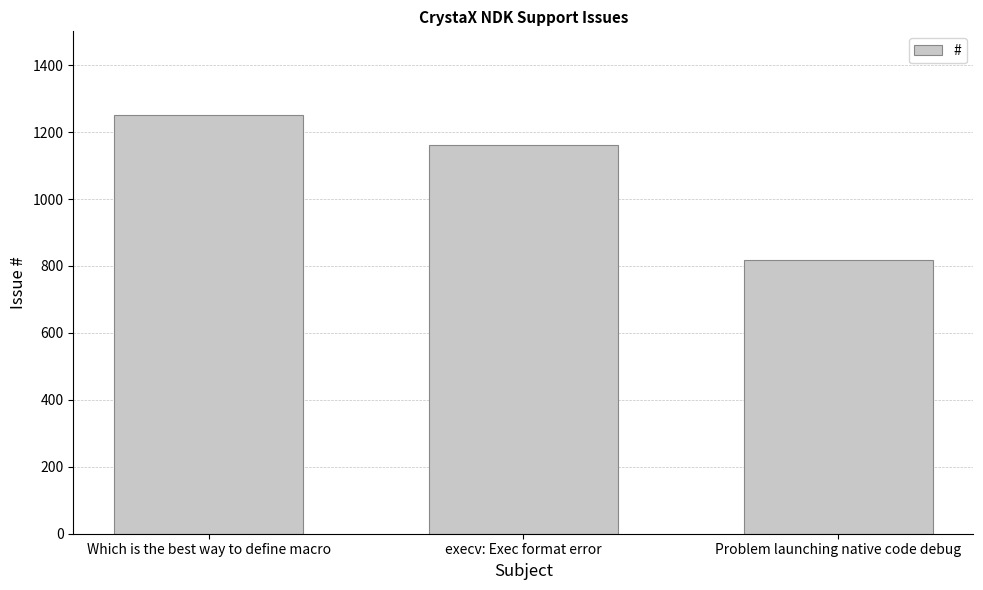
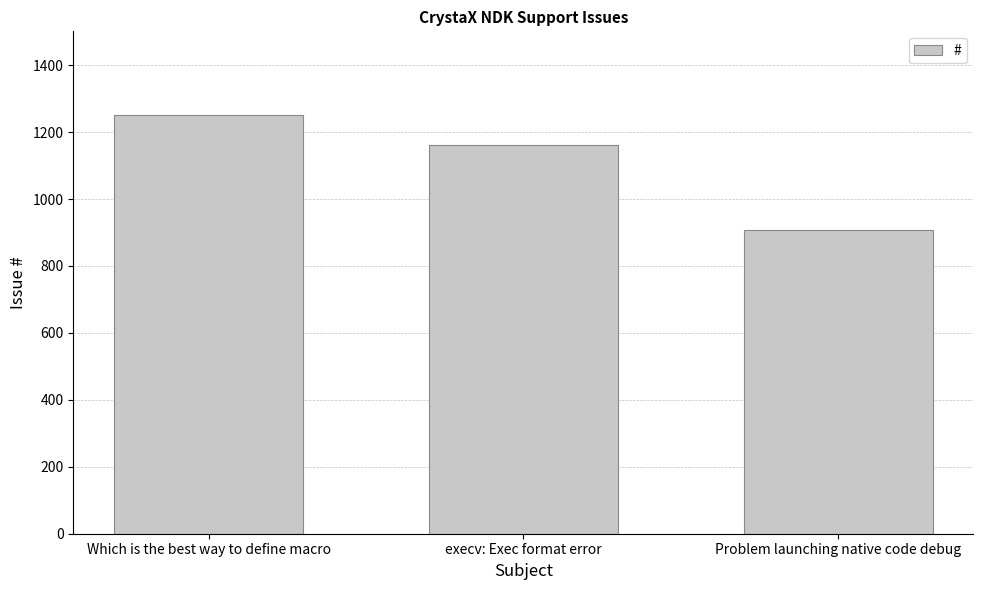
  {
    "Which is the best way to define macro": 1250,
    "execv: Exec format error": 1160,
-   "Problem launching native code debug": 820
+   "Problem launching native code debug": 910
  }
